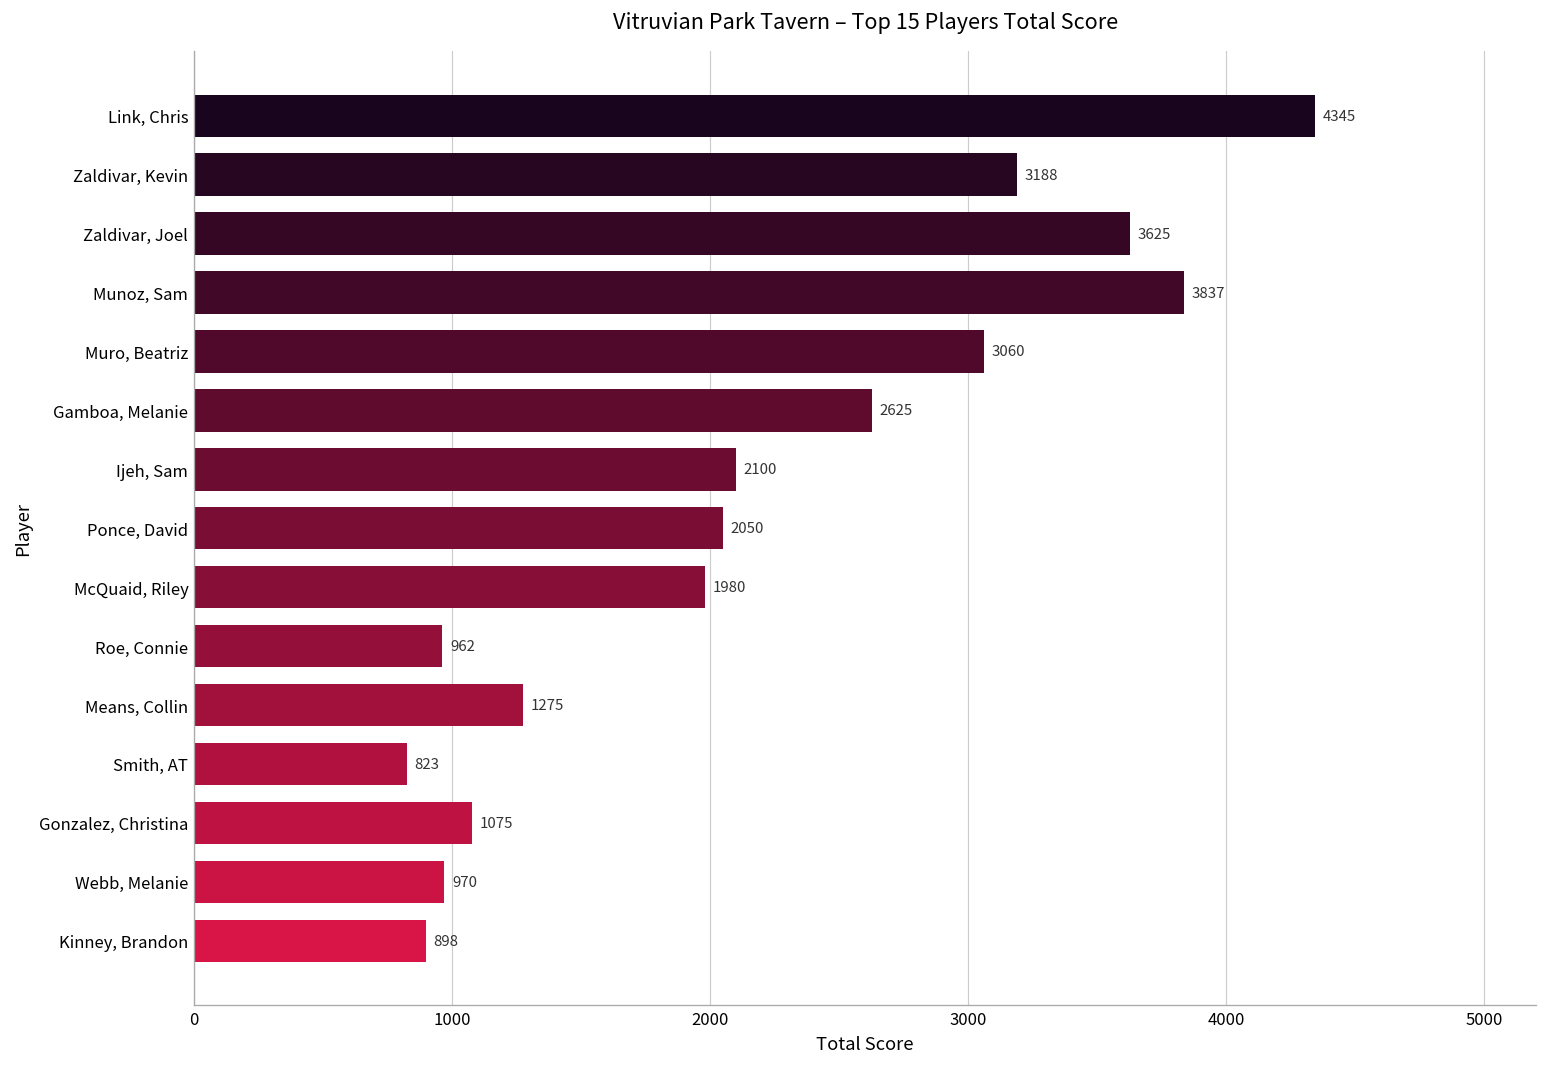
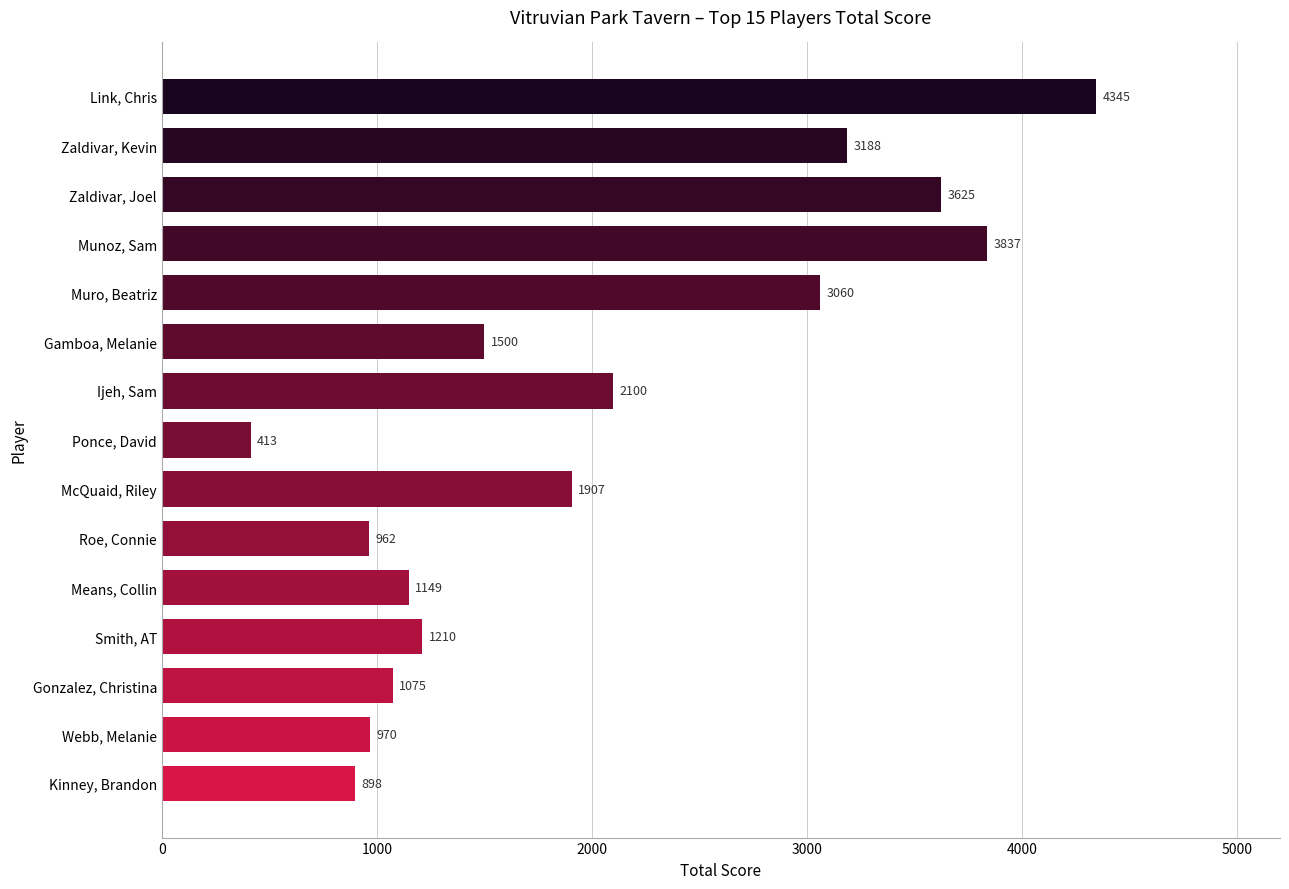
  {
    "Link, Chris": 4345,
    "Zaldivar, Kevin": 3188,
    "Zaldivar, Joel": 3625,
    "Munoz, Sam": 3837,
    "Muro, Beatriz": 3060,
-   "Gamboa, Melanie": 2625,
+   "Gamboa, Melanie": 1500,
    "Ijeh, Sam": 2100,
-   "Ponce, David": 2050,
-   "McQuaid, Riley": 1980,
+   "Ponce, David": 413,
+   "McQuaid, Riley": 1907,
    "Roe, Connie": 962,
-   "Means, Collin": 1275,
-   "Smith, AT": 823,
+   "Means, Collin": 1149,
+   "Smith, AT": 1210,
    "Gonzalez, Christina": 1075,
    "Webb, Melanie": 970,
    "Kinney, Brandon": 898
  }
